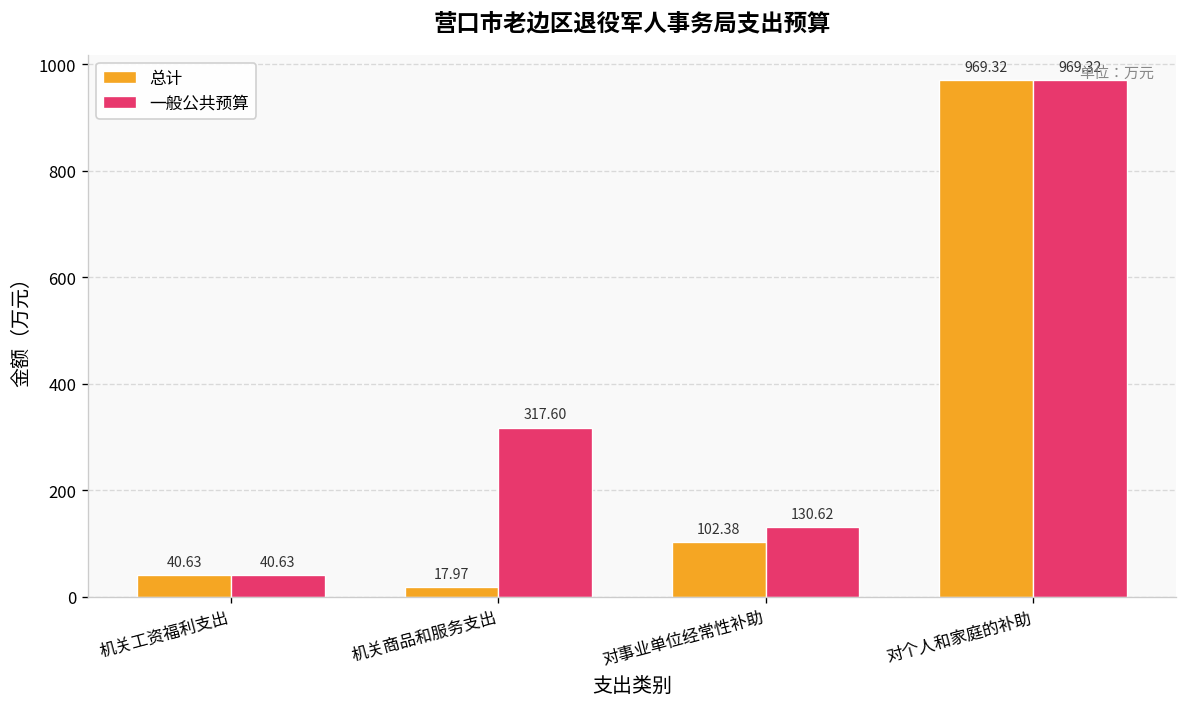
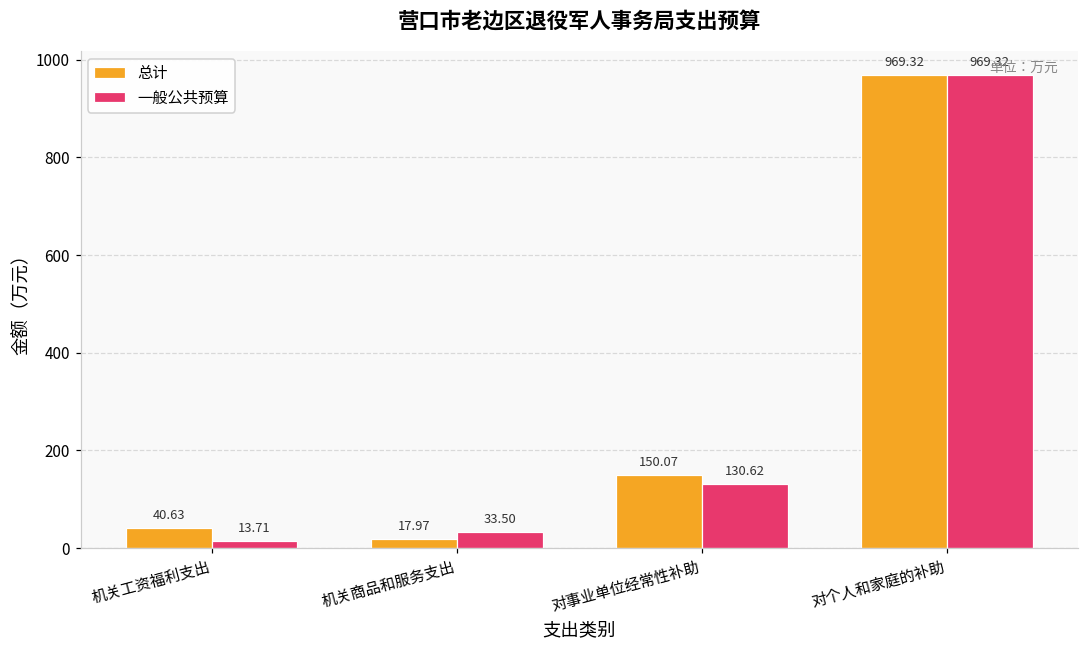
  {
    "总计": {
      "机关工资福利支出": 40.63,
      "机关商品和服务支出": 17.97,
-     "对事业单位经常性补助": 102.38,
+     "对事业单位经常性补助": 150.07,
      "对个人和家庭的补助": 969.32
    },
    "一般公共预算": {
-     "机关工资福利支出": 40.63,
-     "机关商品和服务支出": 317.60,
+     "机关工资福利支出": 13.71,
+     "机关商品和服务支出": 33.50,
      "对事业单位经常性补助": 130.62
    }
  }
